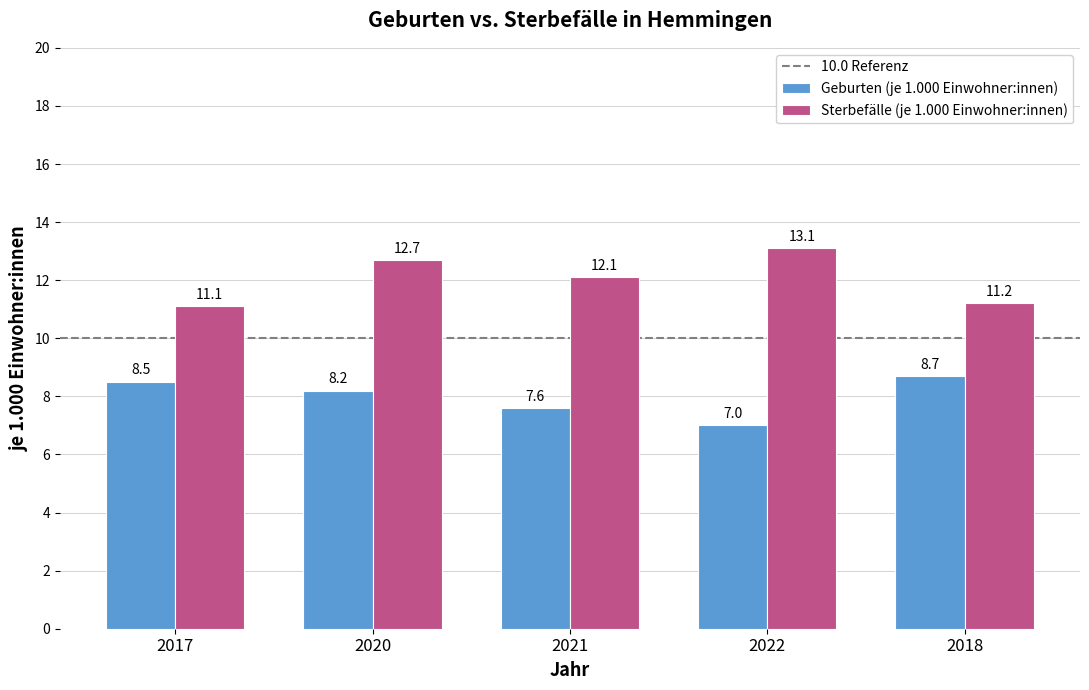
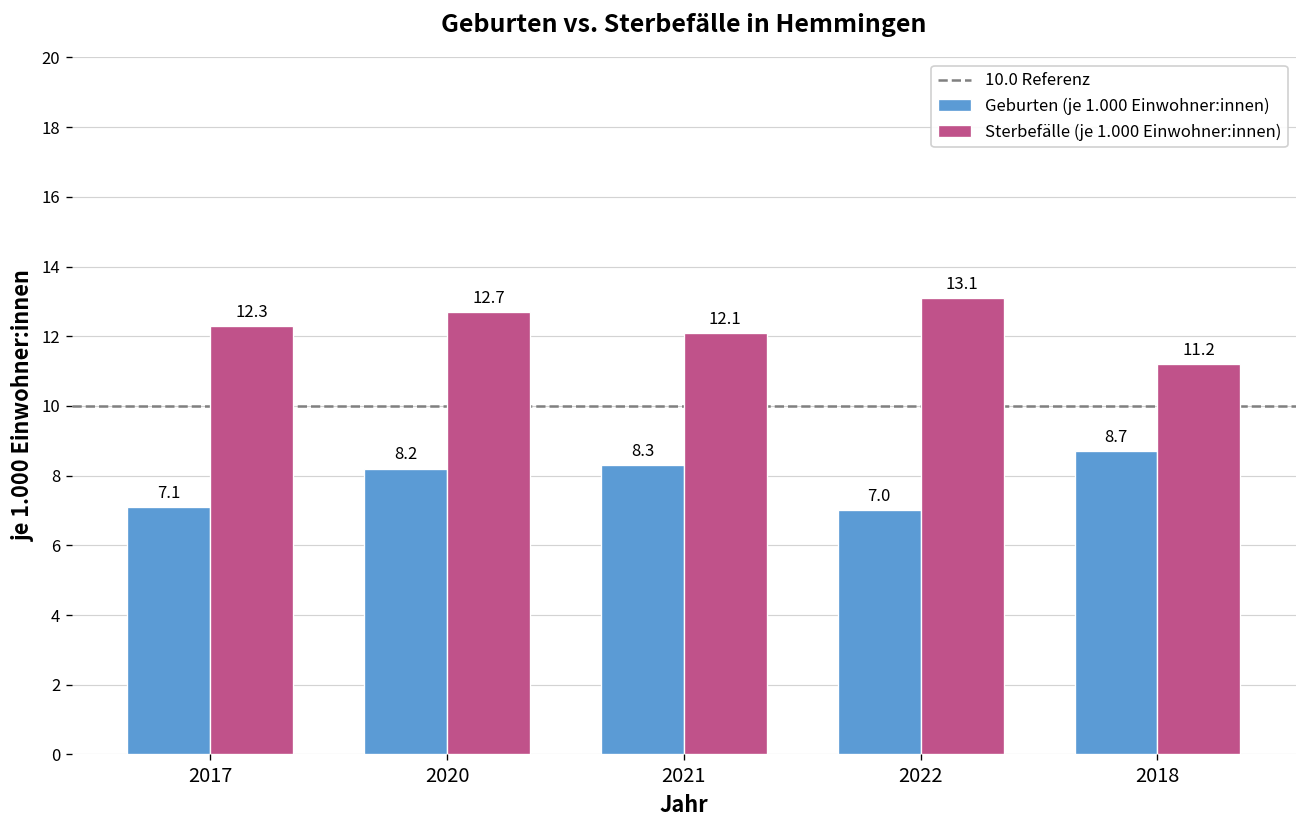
  {
    "Geburten (je 1.000 Einwohner:innen)": {
-     "2017": 8.5,
+     "2017": 7.1,
      "2020": 8.2,
-     "2021": 7.6,
+     "2021": 8.3,
      "2022": 7.0,
      "2018": 8.7
    },
    "Sterbefälle (je 1.000 Einwohner:innen)": {
-     "2017": 11.1,
+     "2017": 12.3,
      "2020": 12.7,
      "2021": 12.1,
      "2022": 13.1,
      "2018": 11.2
    }
  }
